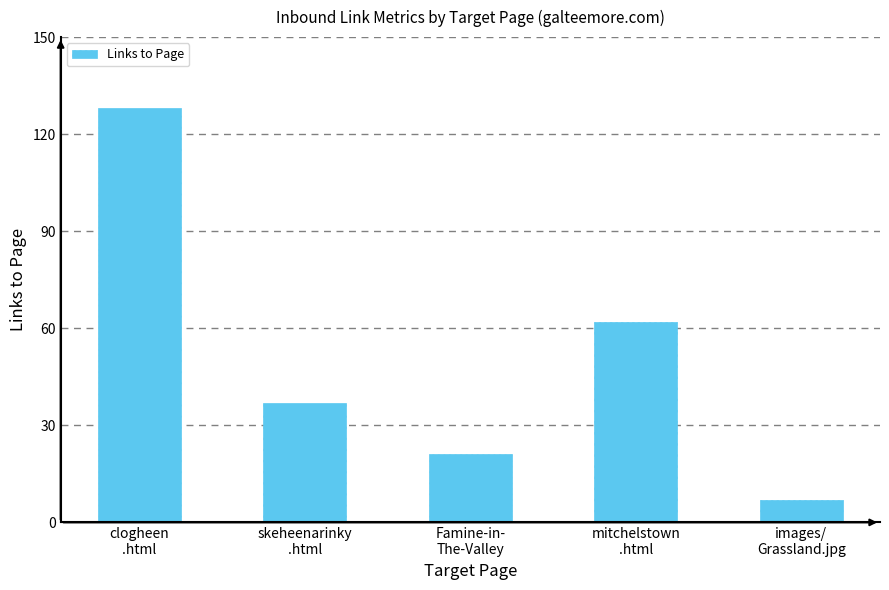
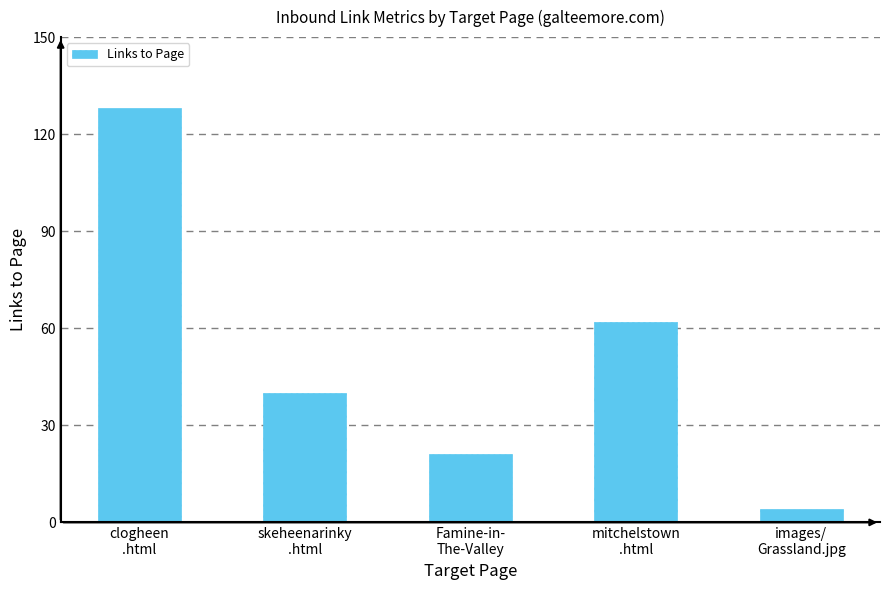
  {
    "clogheen .html": 128,
-   "skeheenarinky .html": 37,
+   "skeheenarinky .html": 40,
    "Famine-in- The-Valley": 21,
    "mitchelstown .html": 62,
-   "images/ Grassland.jpg": 7
+   "images/ Grassland.jpg": 4
  }
